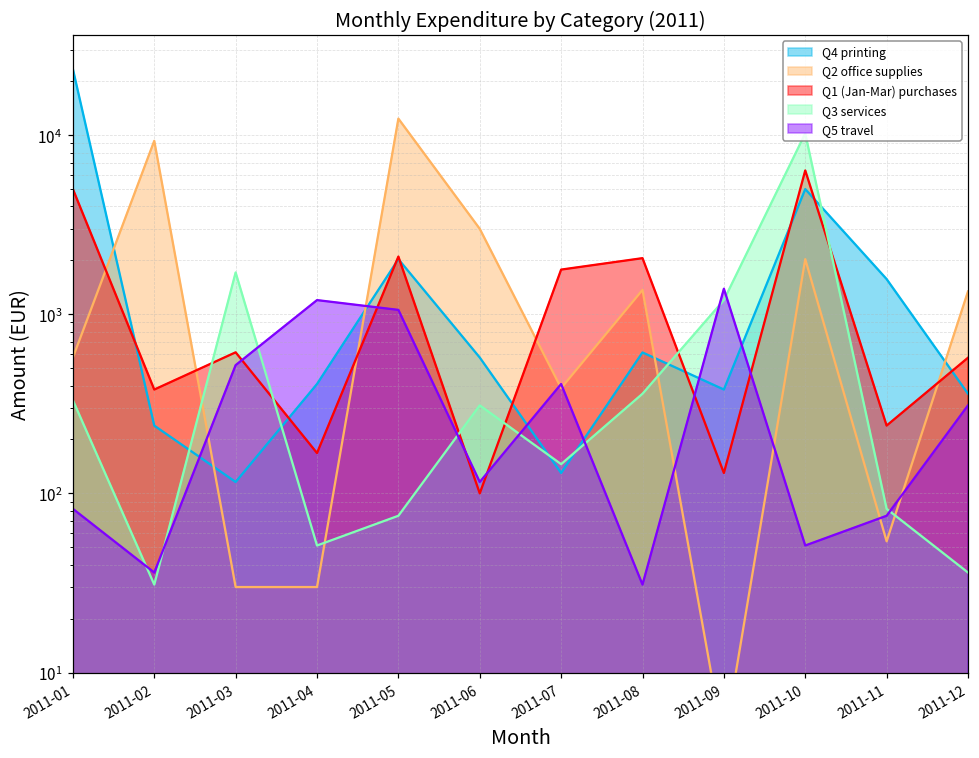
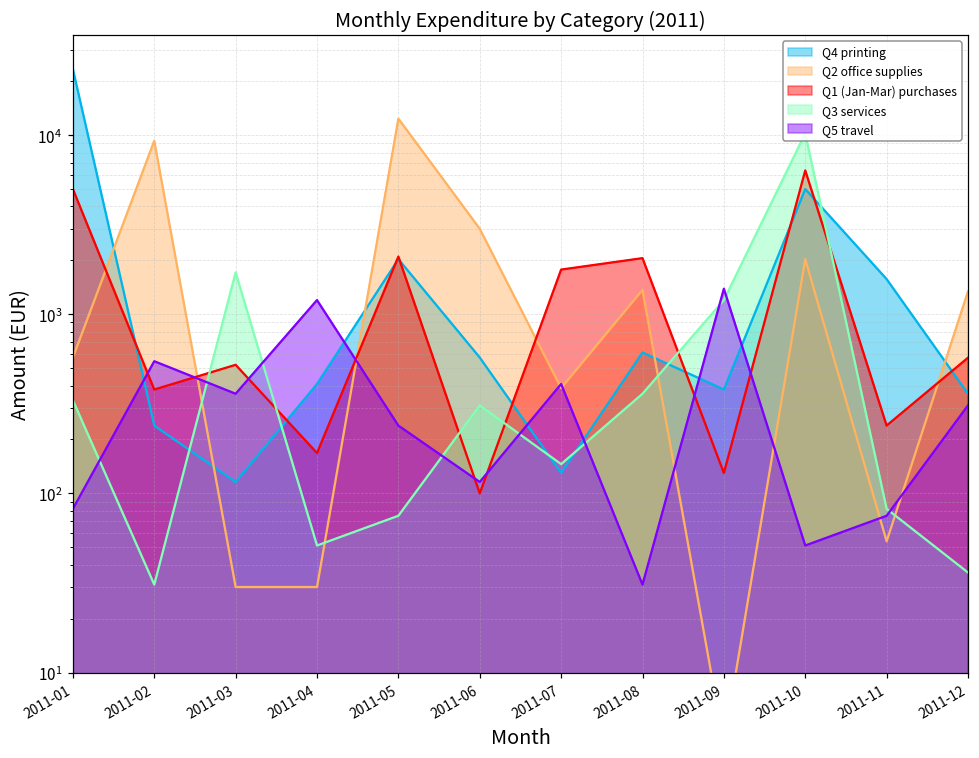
  {
    "Q4 printing": {
      "2011-01": 23000,
      "2011-02": 240,
      "2011-03": 120,
      "2011-04": 410,
      "2011-06": 570,
      "2011-07": 130,
      "2011-08": 610,
      "2011-09": 380,
      "2011-10": 5000,
      "2011-11": 1600,
      "2011-12": 360
    },
    "Q2 office supplies": {
      "2011-01": 570,
      "2011-02": 9000,
      "2011-03": 30,
      "2011-04": 30,
      "2011-05": 12000,
      "2011-06": 3000,
      "2011-07": 390,
      "2011-08": 1400,
      "2011-10": 2000,
      "2011-11": 54,
      "2011-12": 1300
    },
    "Q1 (Jan-Mar) purchases": {
      "2011-01": 5000,
      "2011-02": 380,
-     "2011-03": 610,
+     "2011-03": 520,
      "2011-04": 170,
      "2011-06": 100,
      "2011-07": 1800,
      "2011-08": 2100,
      "2011-09": 130,
      "2011-10": 6400,
      "2011-11": 240,
      "2011-12": 570
    },
    "Q3 services": {
      "2011-01": 330,
      "2011-02": 31,
      "2011-03": 1700,
      "2011-04": 51,
      "2011-05": 80,
      "2011-06": 310,
      "2011-07": 150,
      "2011-08": 360,
      "2011-09": 1200,
      "2011-10": 10000,
      "2011-11": 80,
      "2011-12": 36
    },
    "Q5 travel": {
      "2011-01": 80,
-     "2011-02": 36,
-     "2011-03": 520,
+     "2011-02": 550,
+     "2011-03": 360,
      "2011-04": 1200,
-     "2011-05": 1100,
+     "2011-05": 240,
      "2011-06": 120,
      "2011-07": 410,
      "2011-08": 31,
      "2011-09": 1400,
      "2011-10": 51,
      "2011-11": 80,
      "2011-12": 310
    }
  }
